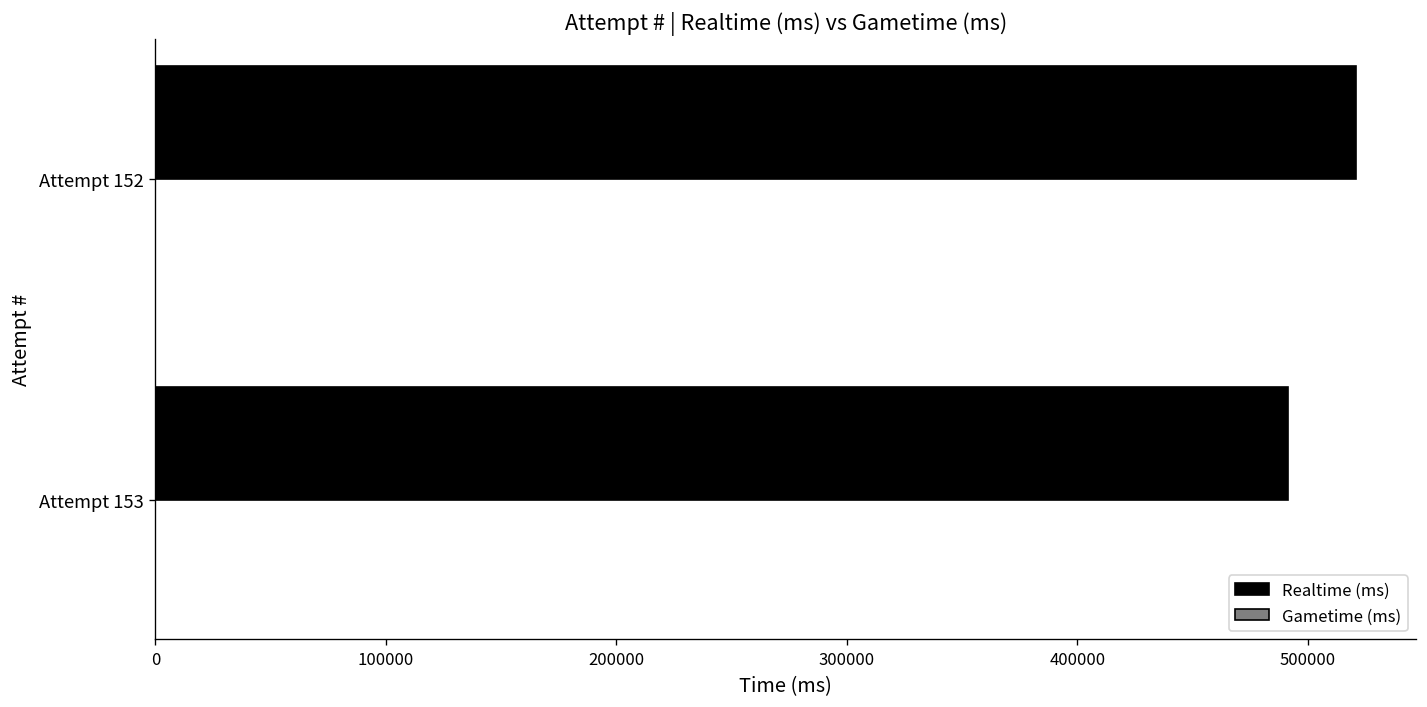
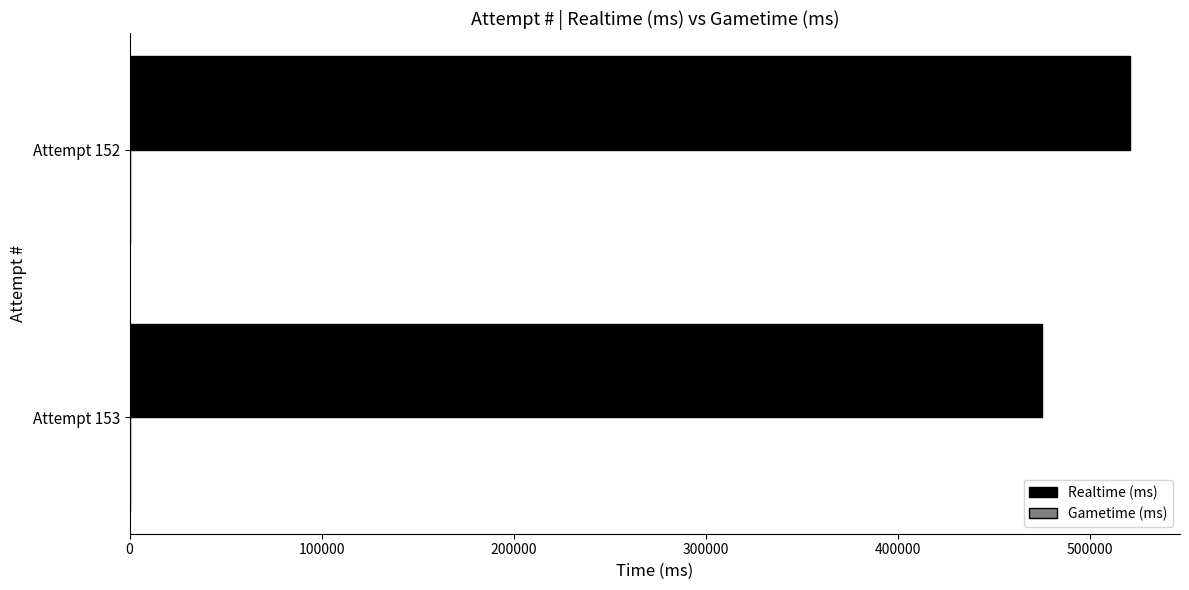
  {
    "Realtime (ms)": {
      "Attempt 152": 521000,
-     "Attempt 153": 492000
+     "Attempt 153": 475000
    },
    "Gametime (ms)": {
      "Attempt 152": 0,
      "Attempt 153": 0
    }
  }
